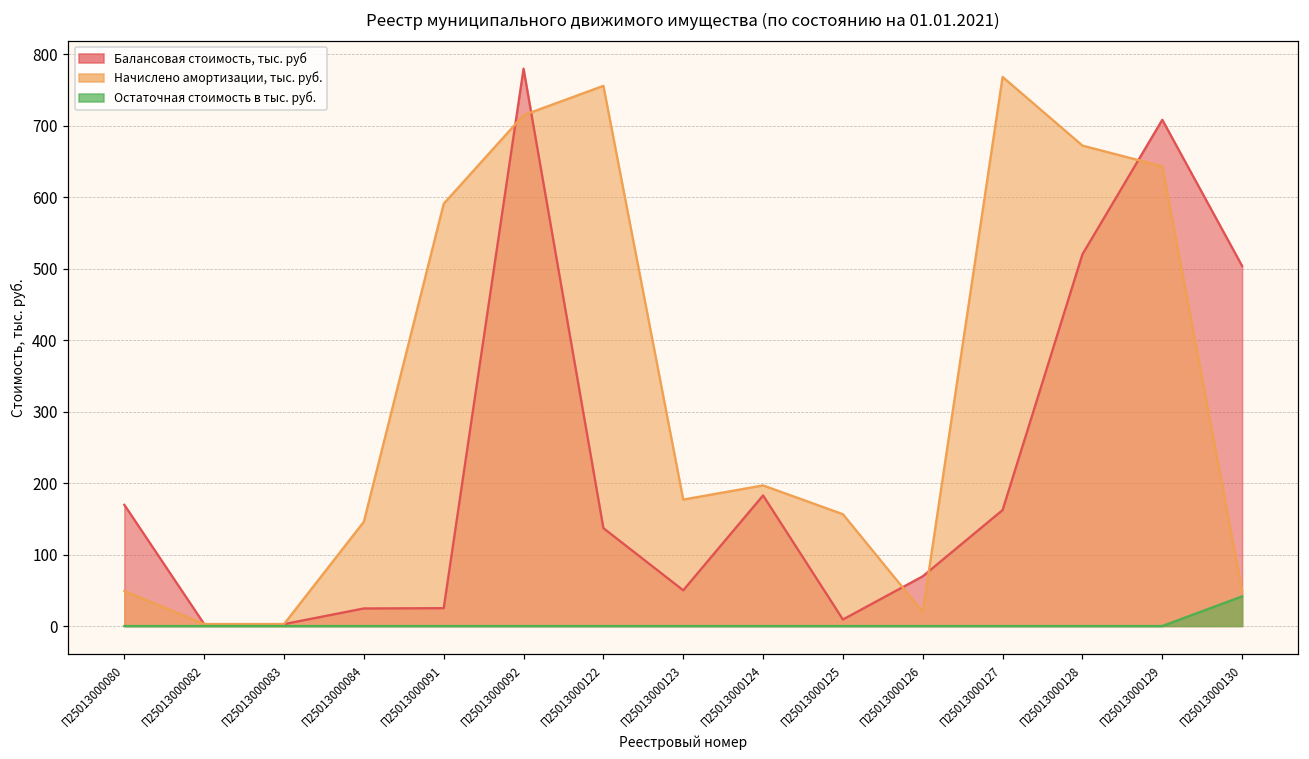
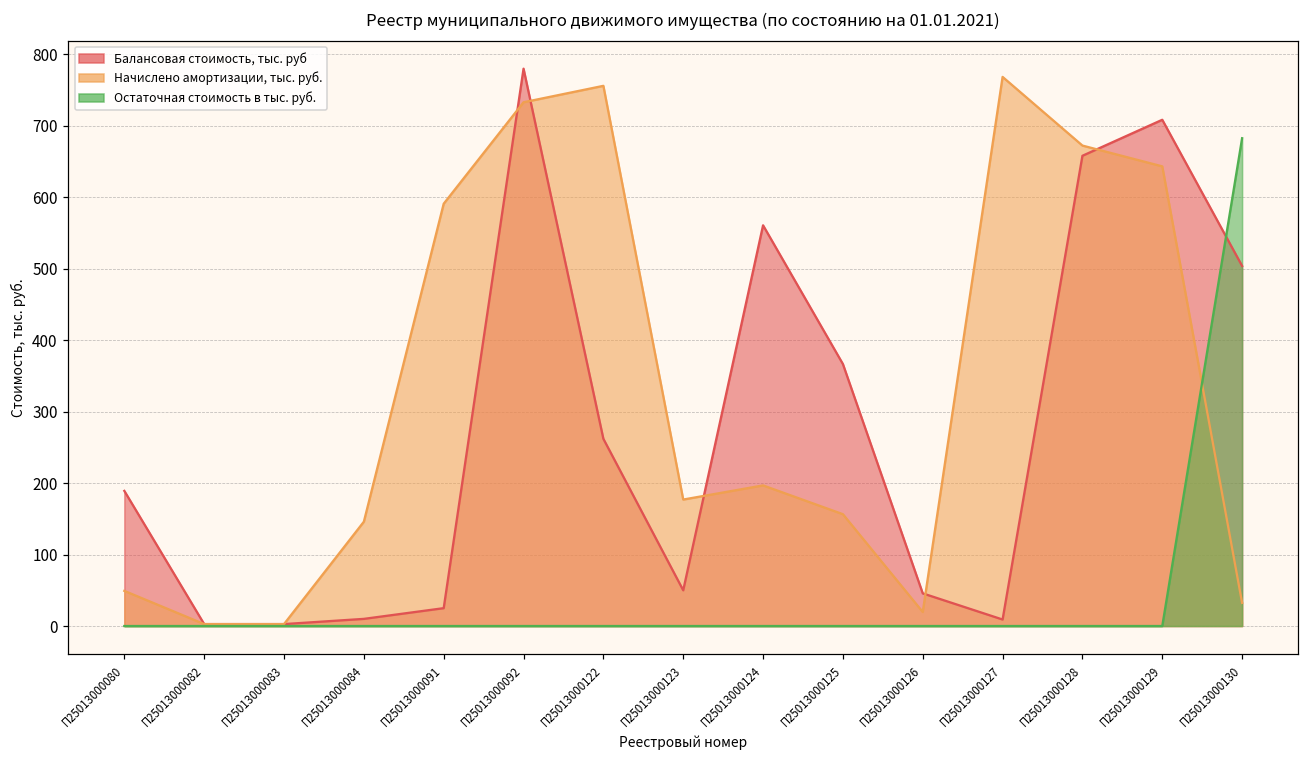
  {
    "Балансовая стоимость, тыс. руб": {
-     "П25013000080": 170,
-     "П25013000084": 20,
+     "П25013000080": 190,
+     "П25013000084": 10,
      "П25013000091": 30,
      "П25013000092": 780,
-     "П25013000122": 140,
+     "П25013000122": 260,
      "П25013000123": 50,
-     "П25013000124": 180,
-     "П25013000125": 10,
-     "П25013000126": 70,
-     "П25013000127": 160,
-     "П25013000128": 520,
+     "П25013000124": 560,
+     "П25013000125": 370,
+     "П25013000126": 50,
+     "П25013000127": 10,
+     "П25013000128": 660,
      "П25013000129": 710,
      "П25013000130": 500
    },
    "Начислено амортизации, тыс. руб.": {
      "П25013000080": 50,
      "П25013000084": 150,
      "П25013000091": 590,
-     "П25013000092": 720,
+     "П25013000092": 730,
      "П25013000122": 760,
      "П25013000123": 180,
      "П25013000124": 200,
      "П25013000125": 160,
      "П25013000126": 20,
      "П25013000127": 770,
      "П25013000128": 670,
      "П25013000129": 640,
-     "П25013000130": 50
+     "П25013000130": 30
    },
    "Остаточная стоимость в тыс. руб.": {
      "П25013000080": 0,
      "П25013000084": 0,
      "П25013000091": 0,
      "П25013000092": 0,
      "П25013000122": 0,
      "П25013000123": 0,
      "П25013000124": 0,
      "П25013000125": 0,
      "П25013000126": 0,
      "П25013000127": 0,
      "П25013000128": 0,
      "П25013000129": 0,
-     "П25013000130": 40
+     "П25013000130": 680
    }
  }
